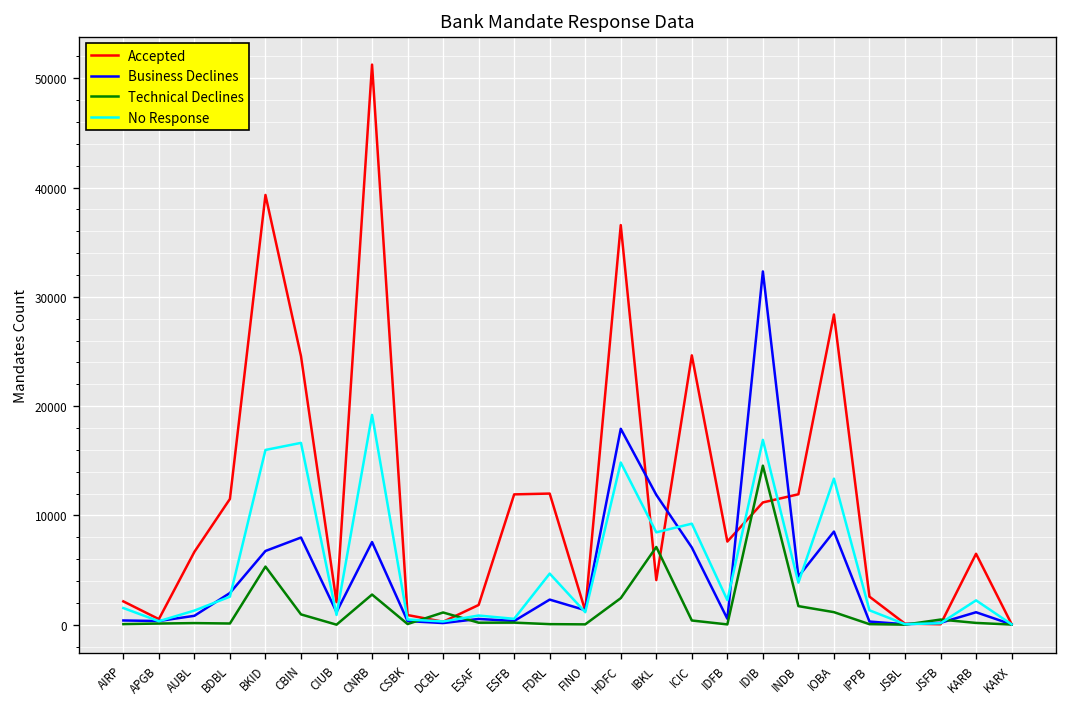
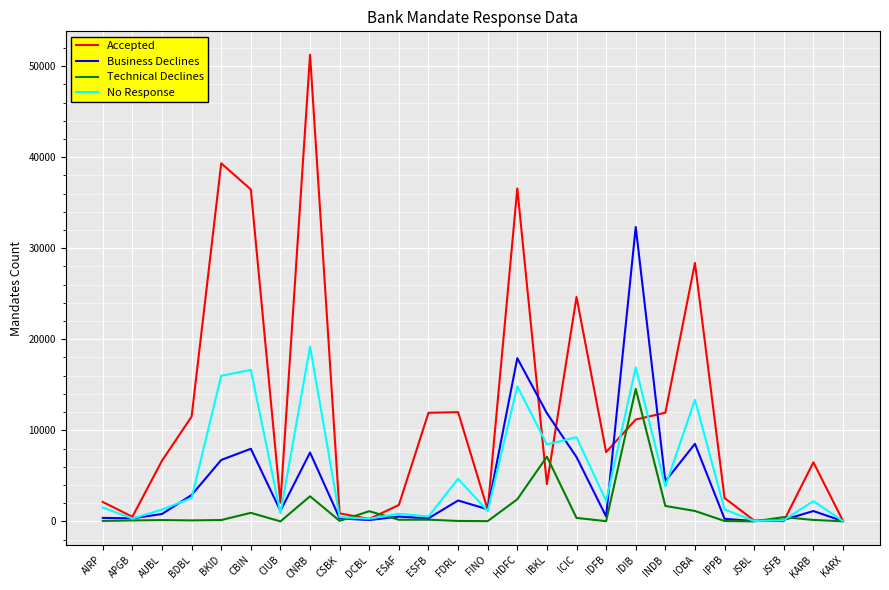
  {
    "Accepted": {
      "AIRP": 2000,
      "AUBL": 7000,
      "BDBL": 12000,
      "BKID": 39000,
-     "CBIN": 25000,
+     "CBIN": 36000,
      "CIUB": 2000,
      "CNRB": 51000,
      "CSBK": 1000,
      "ESAF": 2000,
      "ESFB": 12000,
      "FDRL": 12000,
      "HDFC": 37000,
      "IBKL": 4000,
      "ICIC": 25000,
      "IDFB": 8000,
      "IDIB": 11000,
      "INDB": 12000,
      "IOBA": 28000,
      "IPPB": 3000,
      "KARB": 6000
    },
    "Business Declines": {
      "AIRP": 0,
      "AUBL": 1000,
      "BDBL": 3000,
      "BKID": 7000,
      "CBIN": 8000,
      "CNRB": 8000,
      "ESAF": 1000,
      "FDRL": 2000,
      "HDFC": 18000,
      "IBKL": 12000,
      "ICIC": 7000,
      "IDFB": 1000,
      "IDIB": 32000,
      "INDB": 4000,
      "IOBA": 9000,
      "KARB": 1000
    },
    "Technical Declines": {
      "AIRP": 0,
      "AUBL": 0,
      "BDBL": 0,
-     "BKID": 5000,
+     "BKID": 0,
      "CBIN": 1000,
      "CIUB": 0,
      "CNRB": 3000,
      "DCBL": 1000,
      "ESAF": 0,
      "FDRL": 0,
      "FINO": 0,
      "HDFC": 2000,
      "IBKL": 7000,
      "ICIC": 0,
      "IDFB": 0,
      "IDIB": 15000,
      "INDB": 2000,
      "IOBA": 1000,
      "JSFB": 0,
      "KARB": 0
    },
    "No Response": {
      "AIRP": 2000,
      "AUBL": 1000,
      "BDBL": 3000,
      "BKID": 16000,
      "CBIN": 17000,
      "CNRB": 19000,
      "ESAF": 1000,
      "FDRL": 5000,
      "HDFC": 15000,
      "IBKL": 8000,
      "ICIC": 9000,
      "IDFB": 2000,
      "IDIB": 17000,
      "INDB": 4000,
      "IOBA": 13000,
      "IPPB": 1000,
      "KARB": 2000
    }
  }
